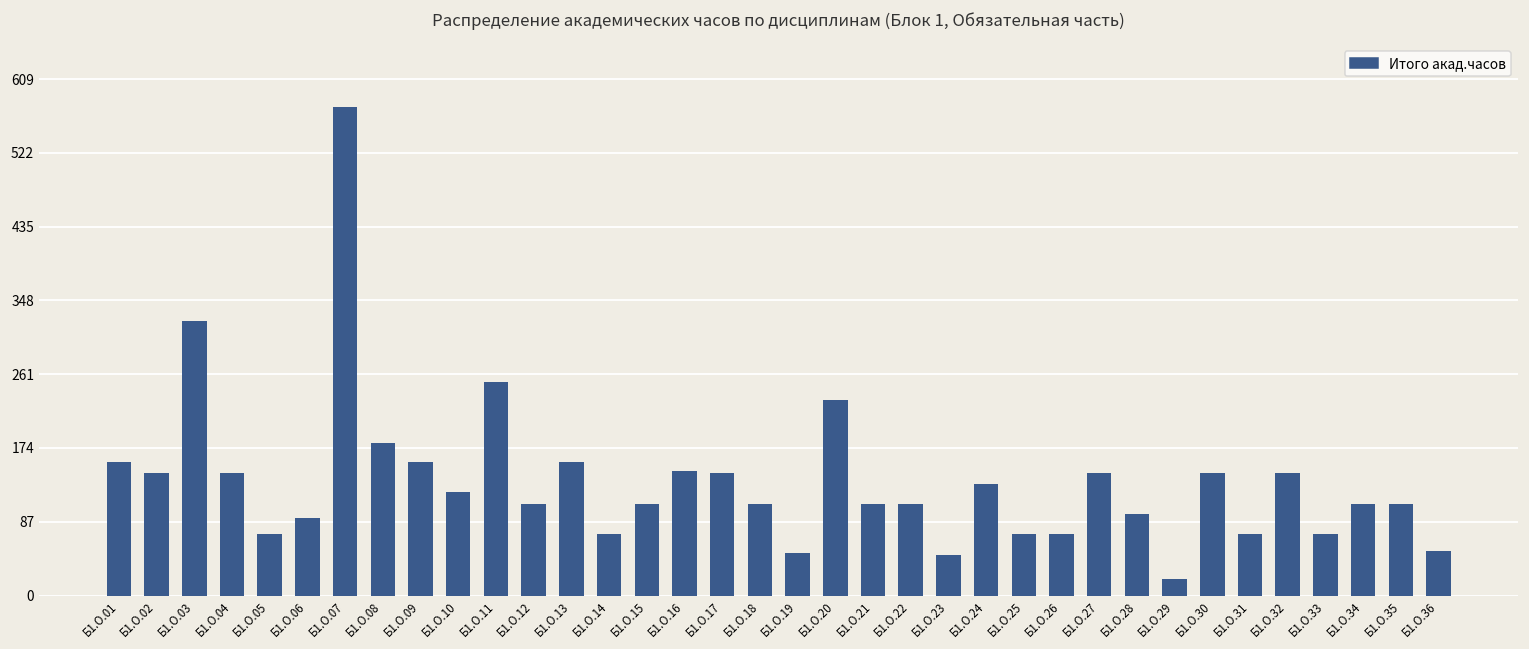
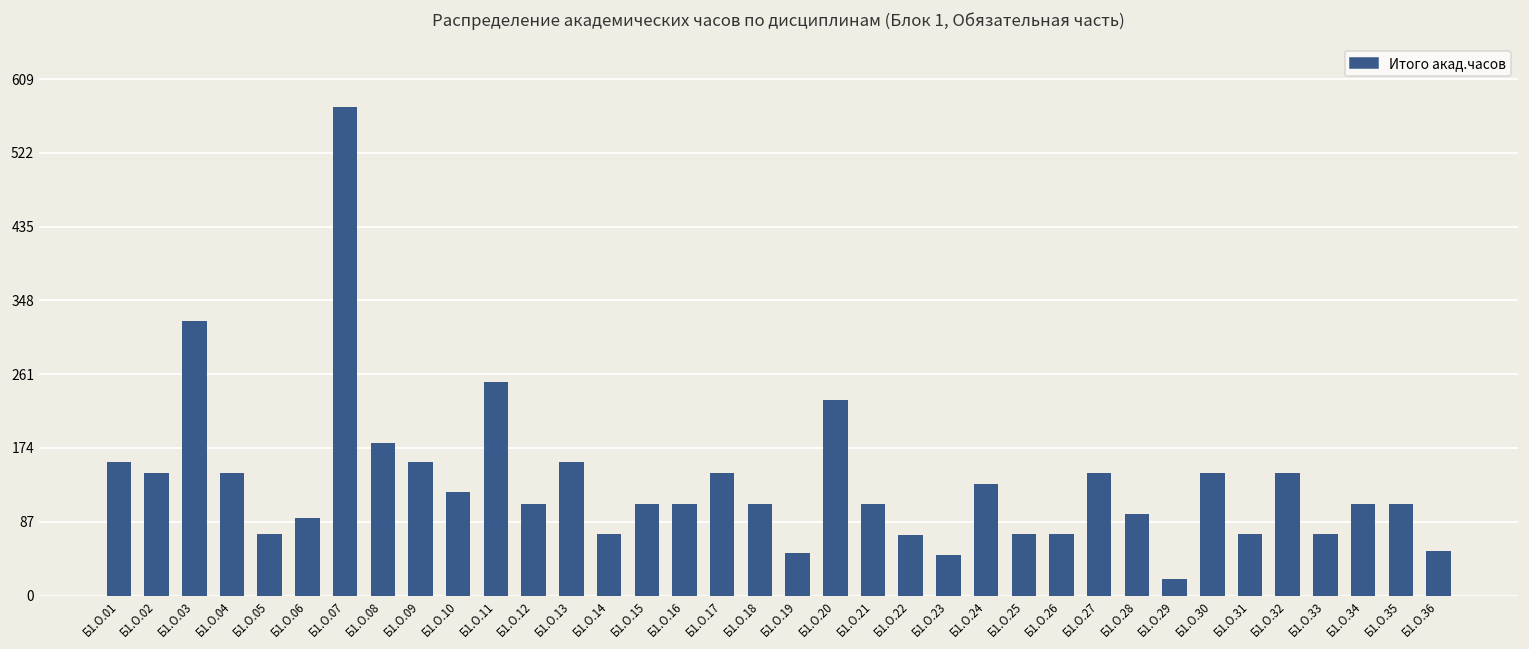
  {
    "Б1.О.01": 160,
    "Б1.О.02": 140,
    "Б1.О.03": 320,
    "Б1.О.04": 140,
    "Б1.О.05": 70,
    "Б1.О.06": 90,
    "Б1.О.07": 580,
    "Б1.О.08": 180,
    "Б1.О.09": 160,
    "Б1.О.10": 120,
    "Б1.О.11": 250,
    "Б1.О.12": 110,
    "Б1.О.13": 160,
    "Б1.О.14": 70,
    "Б1.О.15": 110,
-   "Б1.О.16": 150,
+   "Б1.О.16": 110,
    "Б1.О.17": 140,
    "Б1.О.18": 110,
    "Б1.О.19": 50,
    "Б1.О.20": 230,
    "Б1.О.21": 110,
-   "Б1.О.22": 110,
+   "Б1.О.22": 70,
    "Б1.О.23": 50,
    "Б1.О.24": 130,
    "Б1.О.25": 70,
    "Б1.О.26": 70,
    "Б1.О.27": 140,
    "Б1.О.28": 100,
    "Б1.О.29": 20,
    "Б1.О.30": 140,
    "Б1.О.31": 70,
    "Б1.О.32": 140,
    "Б1.О.33": 70,
    "Б1.О.34": 110,
    "Б1.О.35": 110,
    "Б1.О.36": 50
  }
